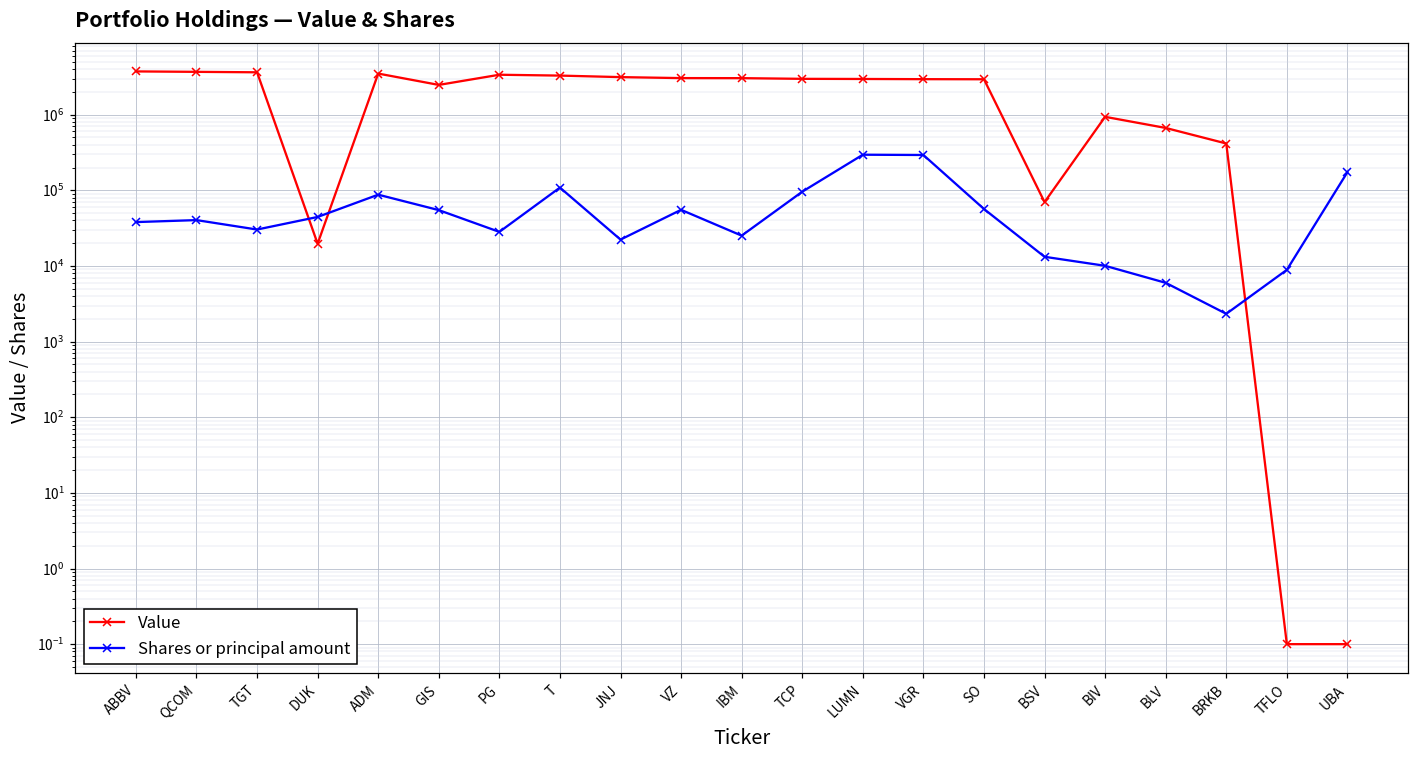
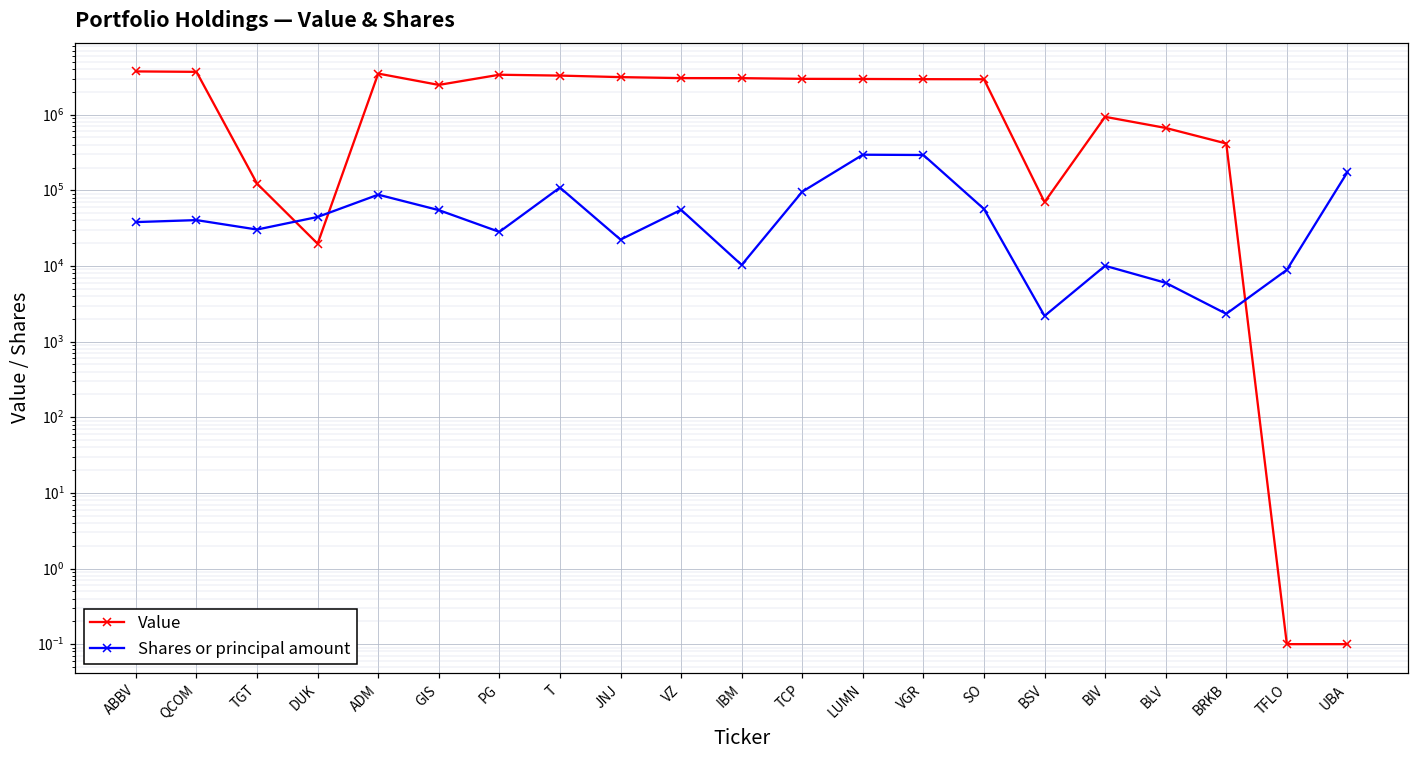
  {
    "Value": {
      "ABBV": 4000000,
      "QCOM": 4000000,
-     "TGT": 4000000,
+     "TGT": 120000,
      "DUK": 20000,
      "ADM": 3000000,
      "GIS": 2500000,
      "PG": 3000000,
      "T": 3000000,
      "JNJ": 3000000,
      "VZ": 3000000,
      "IBM": 3000000,
      "TCP": 3000000,
      "LUMN": 3000000,
      "VGR": 2900000,
      "SO": 2900000,
      "BSV": 70000,
      "BIV": 900000,
      "BLV": 700000,
      "BRKB": 400000,
      "TFLO": 0.10,
      "UBA": 0.10
    },
    "Shares or principal amount": {
      "ABBV": 40000,
      "QCOM": 40000,
      "TGT": 30000,
      "DUK": 40000,
      "ADM": 90000,
      "GIS": 50000,
      "PG": 28000,
      "T": 110000,
      "JNJ": 22000,
      "VZ": 60000,
-     "IBM": 25000,
+     "IBM": 10000,
      "TCP": 100000,
      "LUMN": 300000,
      "VGR": 290000,
      "SO": 60000,
-     "BSV": 13000,
+     "BSV": 2200,
      "BIV": 10000,
      "BLV": 6000,
      "BRKB": 2300,
      "TFLO": 9000,
      "UBA": 170000
    }
  }
